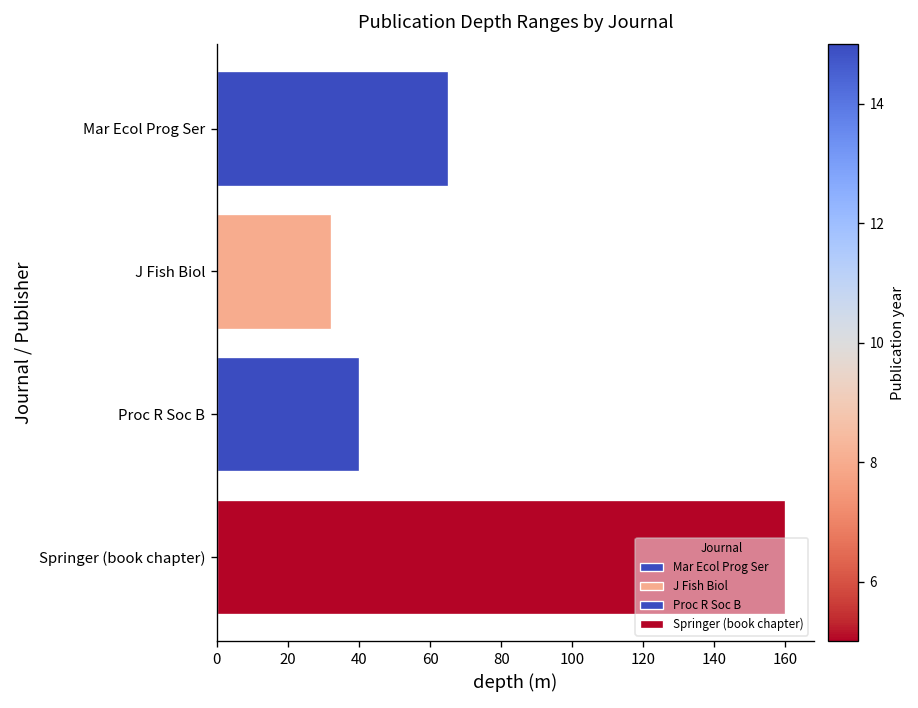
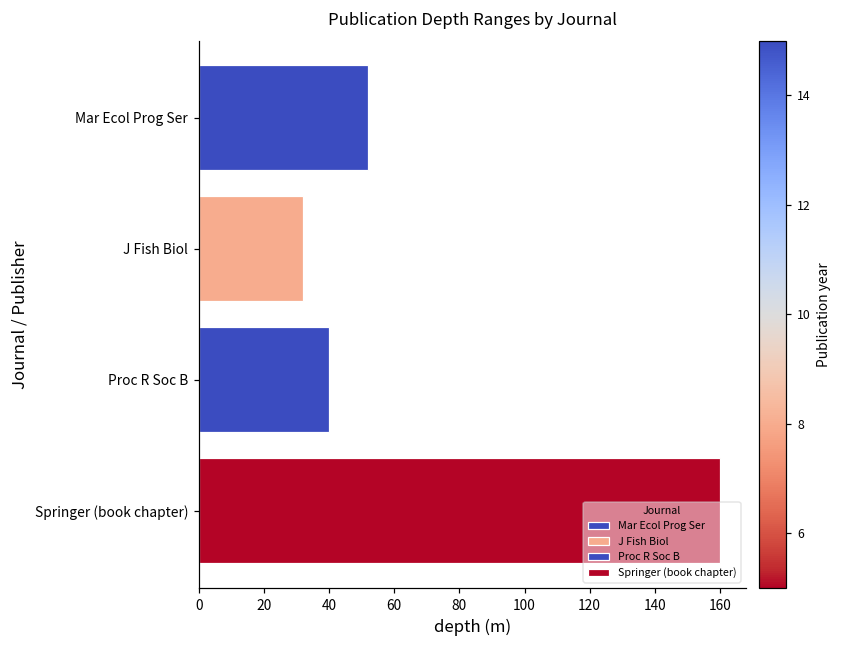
  {
-   "Mar Ecol Prog Ser": 65,
+   "Mar Ecol Prog Ser": 52,
    "J Fish Biol": 32,
    "Proc R Soc B": 40
  }
